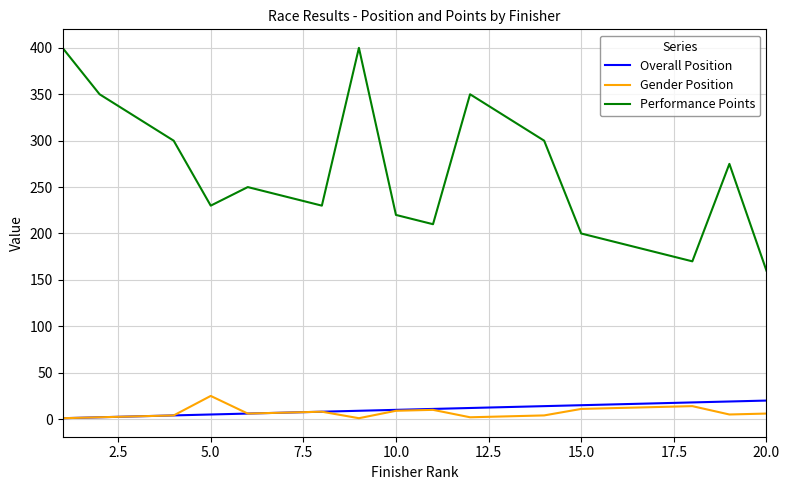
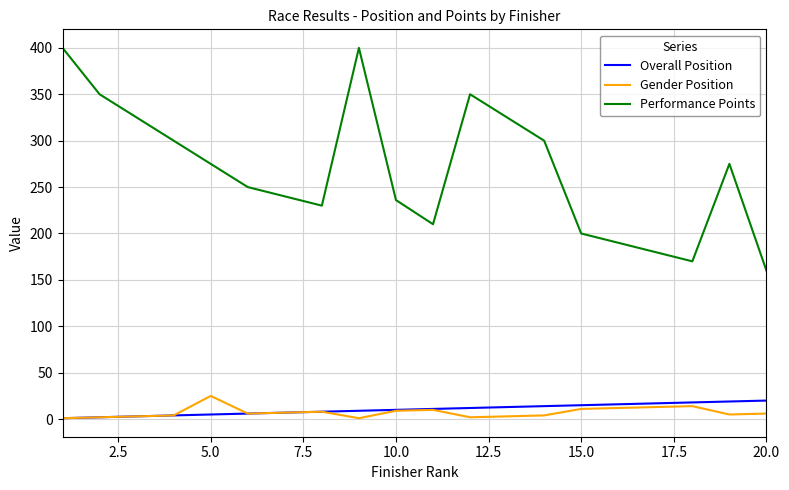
  {
    "Overall Position": {
      "5.0": 10,
      "15.0": 20,
      "20.0": 20
    },
    "Gender Position": {
      "5.0": 30,
      "15.0": 10,
      "20.0": 10
    },
    "Performance Points": {
-     "5.0": 230,
-     "10.0": 220,
+     "5.0": 280,
+     "10.0": 240,
      "15.0": 200,
      "20.0": 160
    }
  }
